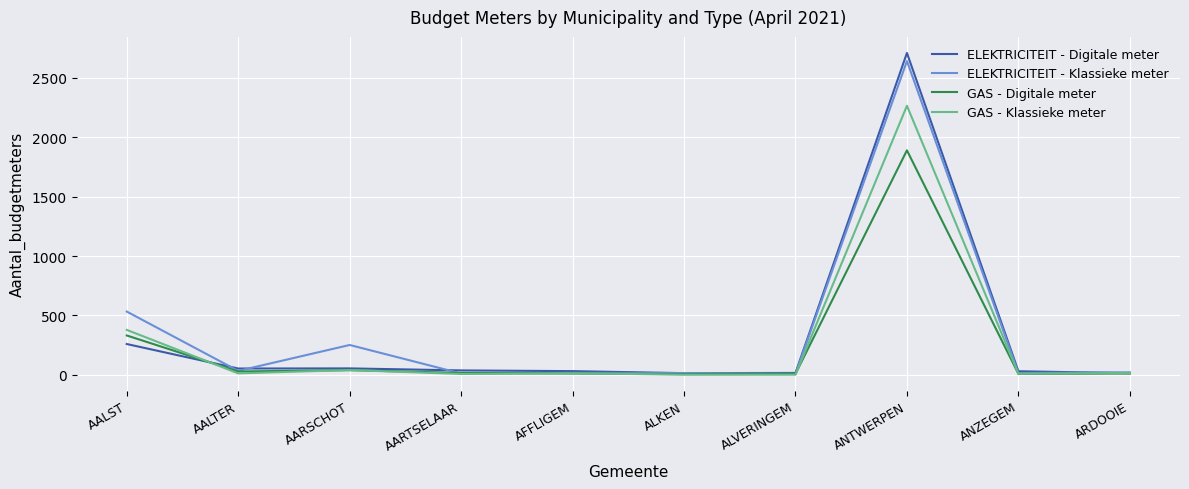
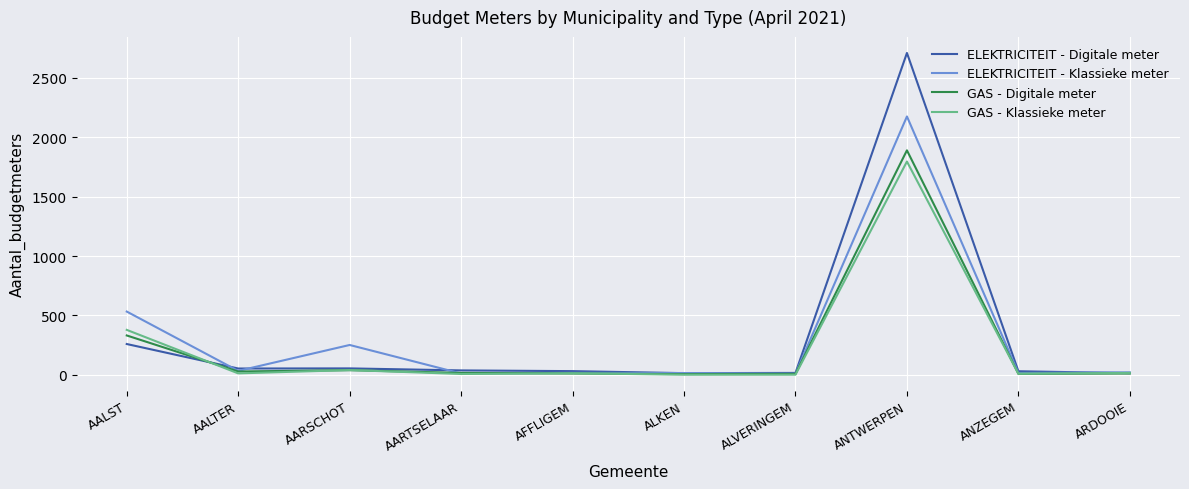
  {
    "ELEKTRICITEIT - Digitale meter": {
      "AALST": 260,
      "ANTWERPEN": 2710
    },
    "ELEKTRICITEIT - Klassieke meter": {
      "AALST": 530,
      "AARSCHOT": 250,
-     "ANTWERPEN": 2640
+     "ANTWERPEN": 2170
    },
    "GAS - Digitale meter": {
      "AALST": 330,
      "ANTWERPEN": 1890
    },
    "GAS - Klassieke meter": {
      "AALST": 380,
-     "ANTWERPEN": 2260
+     "ANTWERPEN": 1800
    }
  }
